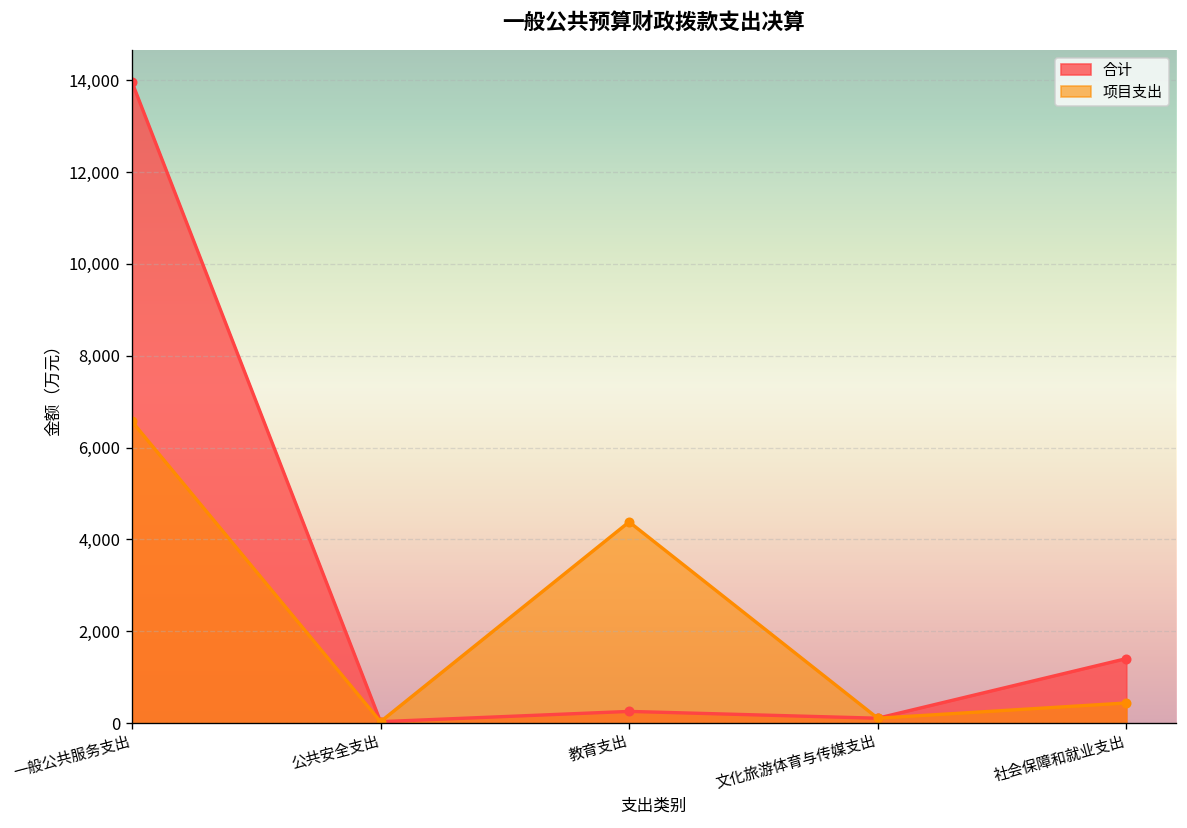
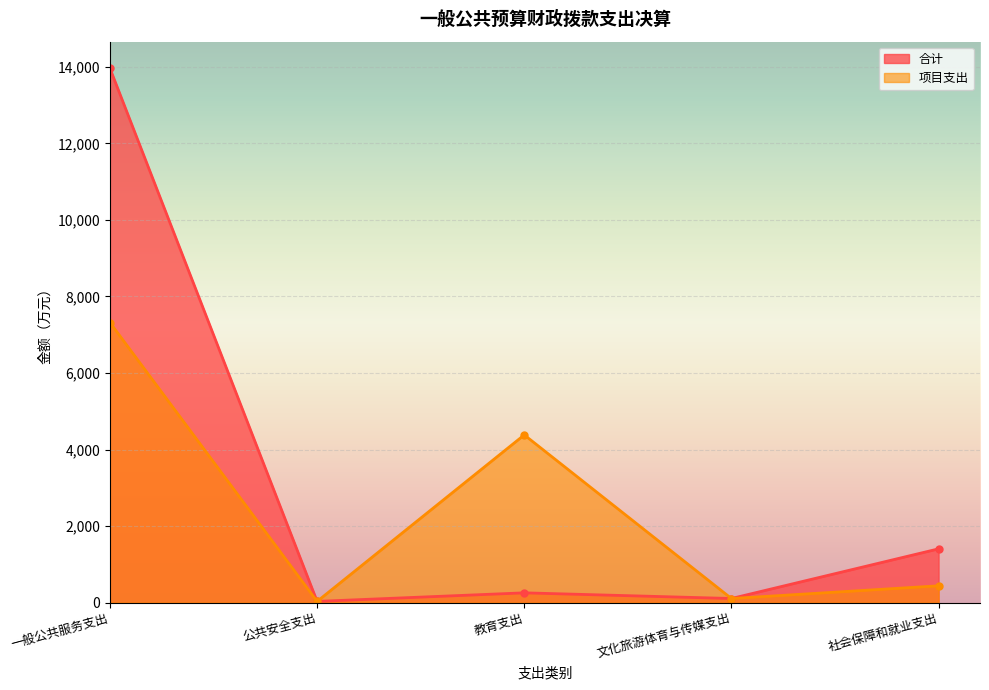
  {
    "合计": {
      "一般公共服务支出": "14,000",
      "教育支出": "300",
      "社会保障和就业支出": "1,400"
    },
    "项目支出": {
-     "一般公共服务支出": "6,600",
+     "一般公共服务支出": "7,300",
      "教育支出": "4,400",
      "社会保障和就业支出": "400"
    }
  }
